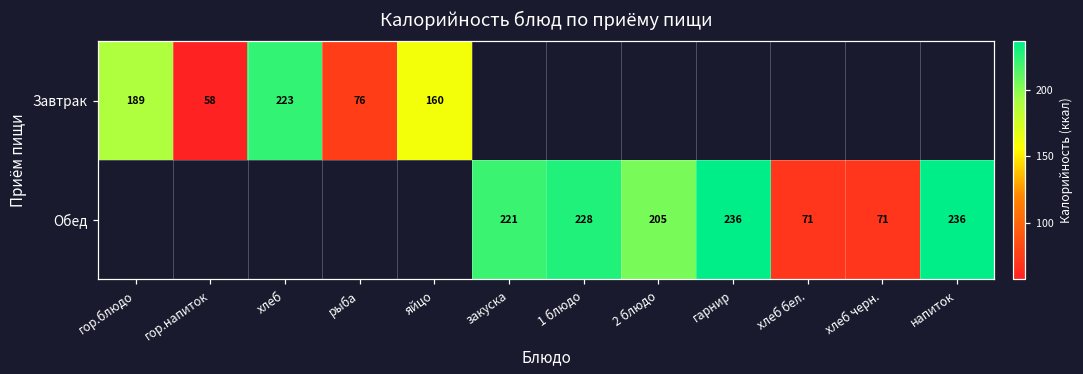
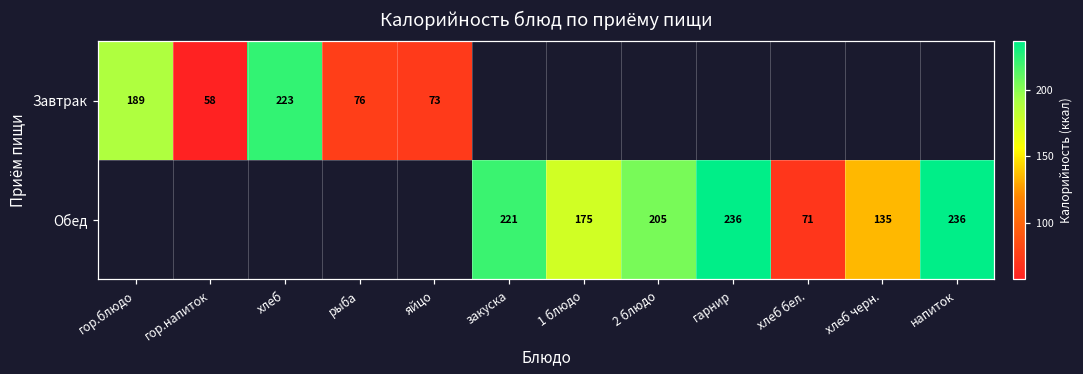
  {
    "Завтрак": {
      "гор.блюдо": 189,
      "гор.напиток": 58,
      "хлеб": 223,
      "рыба": 76,
-     "яйцо": 160
+     "яйцо": 73
    },
    "Обед": {
      "закуска": 221,
-     "1 блюдо": 228,
+     "1 блюдо": 175,
      "2 блюдо": 205,
      "гарнир": 236,
      "хлеб бел.": 71,
-     "хлеб черн.": 71,
+     "хлеб черн.": 135,
      "напиток": 236
    }
  }
